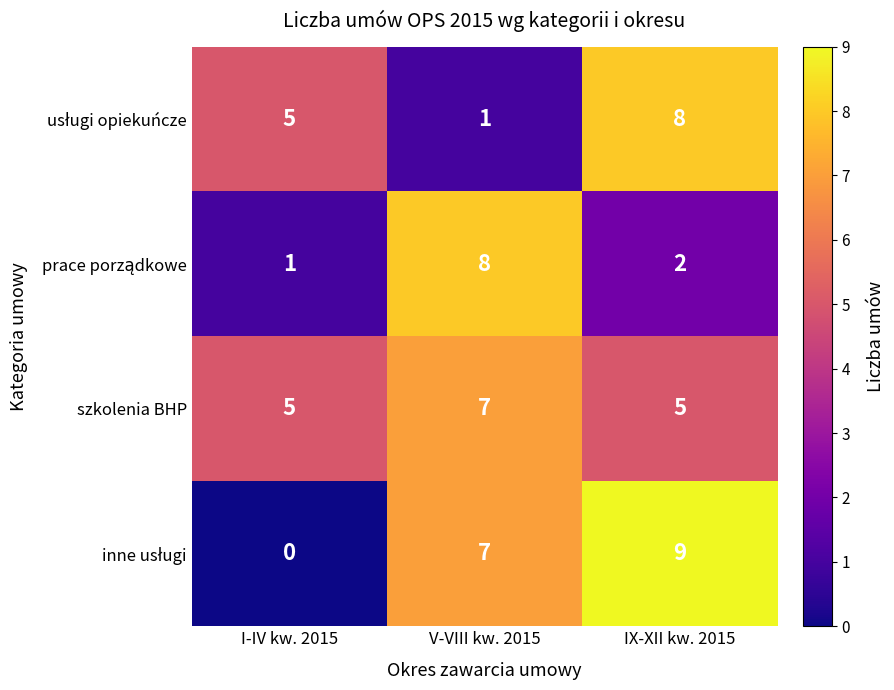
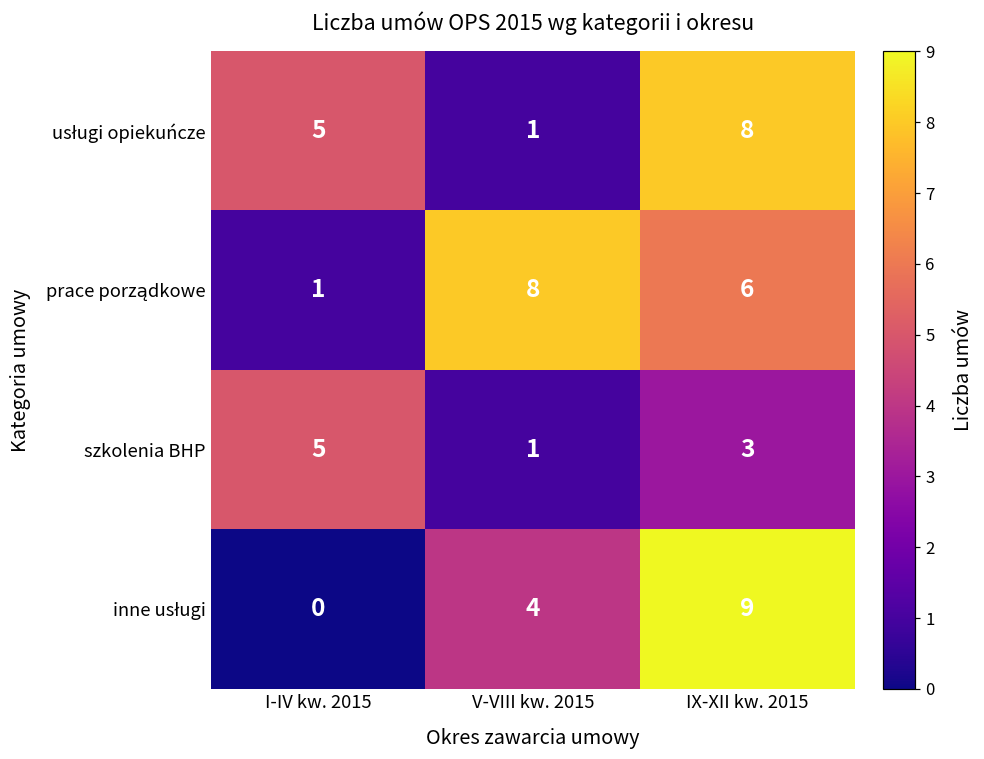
  {
    "usługi opiekuńcze": {
      "I-IV kw. 2015": 5,
      "V-VIII kw. 2015": 1,
      "IX-XII kw. 2015": 8
    },
    "prace porządkowe": {
      "I-IV kw. 2015": 1,
      "V-VIII kw. 2015": 8,
-     "IX-XII kw. 2015": 2
+     "IX-XII kw. 2015": 6
    },
    "szkolenia BHP": {
      "I-IV kw. 2015": 5,
-     "V-VIII kw. 2015": 7,
-     "IX-XII kw. 2015": 5
+     "V-VIII kw. 2015": 1,
+     "IX-XII kw. 2015": 3
    },
    "inne usługi": {
      "I-IV kw. 2015": 0,
-     "V-VIII kw. 2015": 7,
+     "V-VIII kw. 2015": 4,
      "IX-XII kw. 2015": 9
    }
  }
